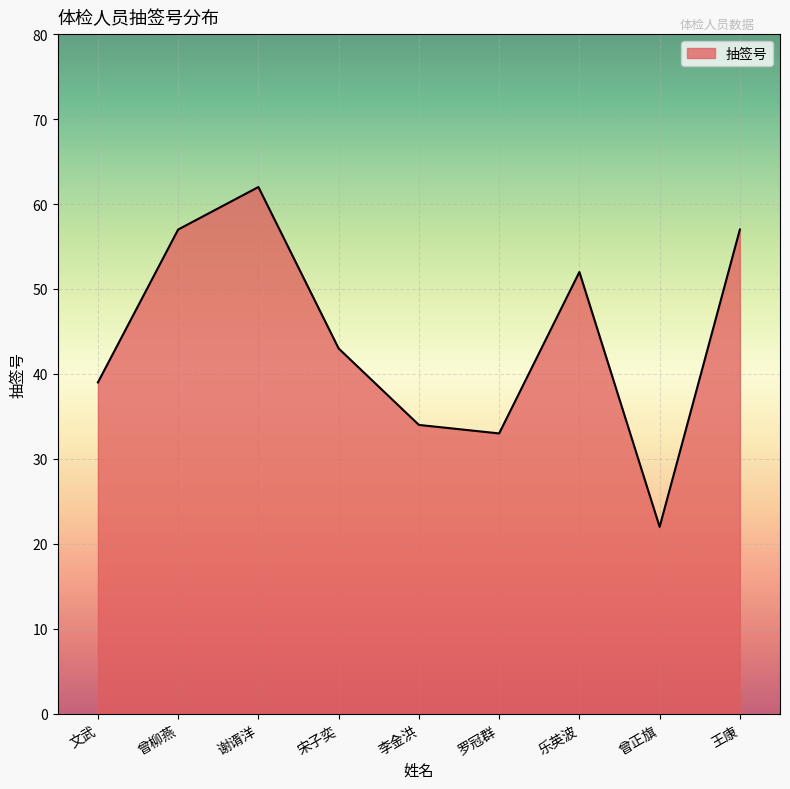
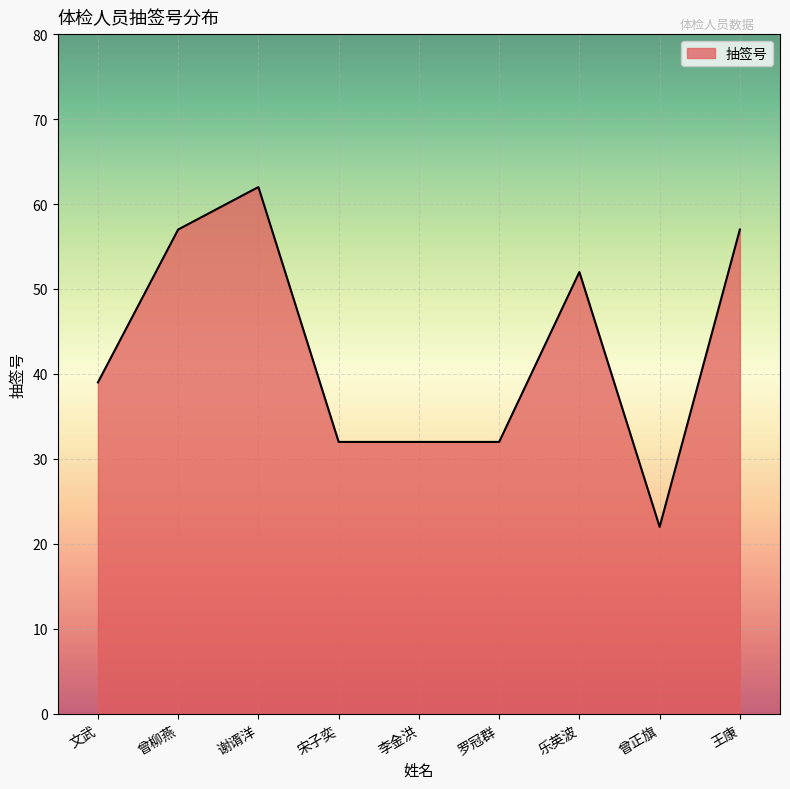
  {
    "文武": 39,
    "曾柳燕": 57,
    "谢谞洋": 62,
-   "宋子奕": 43,
-   "李金洪": 34,
-   "罗冠群": 33,
+   "宋子奕": 32,
+   "李金洪": 32,
+   "罗冠群": 32,
    "乐英波": 52,
    "曾正旗": 22,
    "王康": 57
  }
